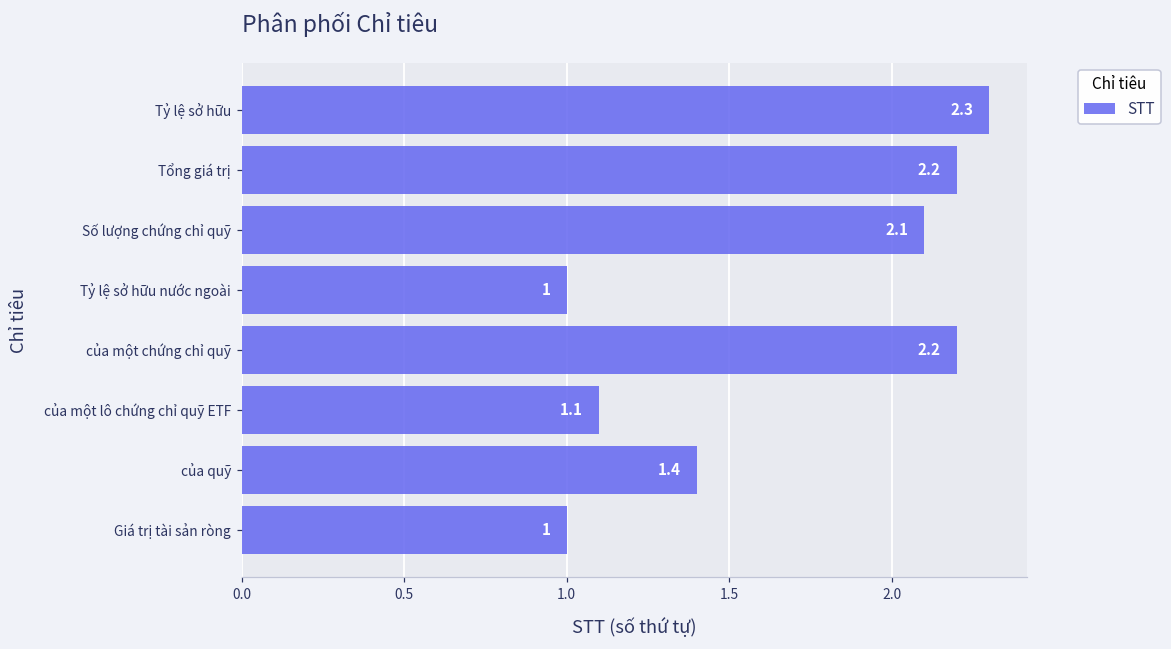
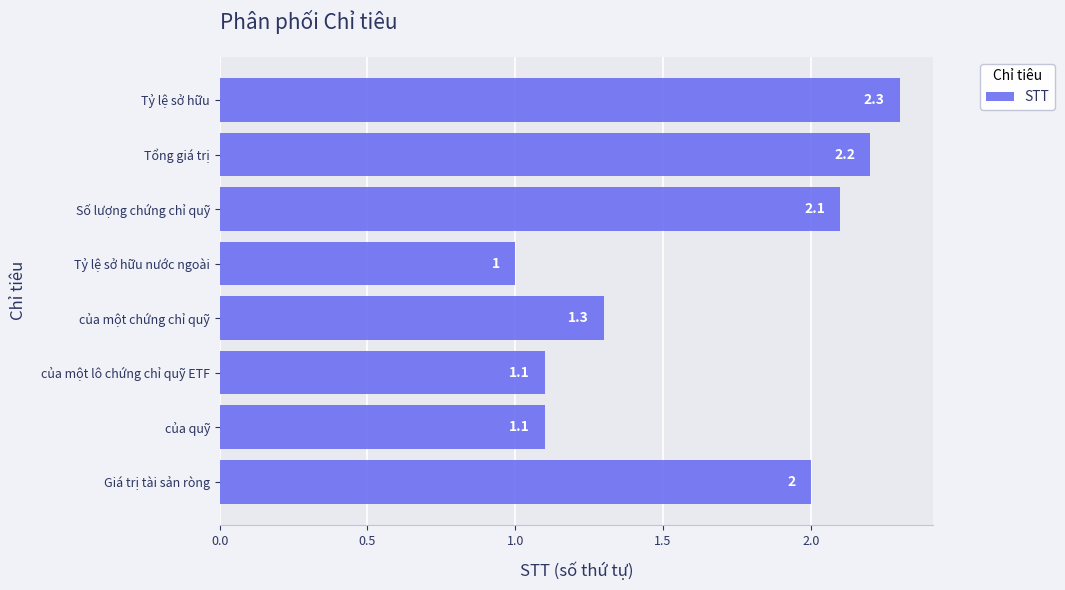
  {
    "Tỷ lệ sở hữu": 2.3,
    "Tổng giá trị": 2.2,
    "Số lượng chứng chỉ quỹ": 2.1,
    "Tỷ lệ sở hữu nước ngoài": 1,
-   "của một chứng chỉ quỹ": 2.2,
+   "của một chứng chỉ quỹ": 1.3,
    "của một lô chứng chỉ quỹ ETF": 1.1,
-   "của quỹ": 1.4,
-   "Giá trị tài sản ròng": 1
+   "của quỹ": 1.1,
+   "Giá trị tài sản ròng": 2
  }
